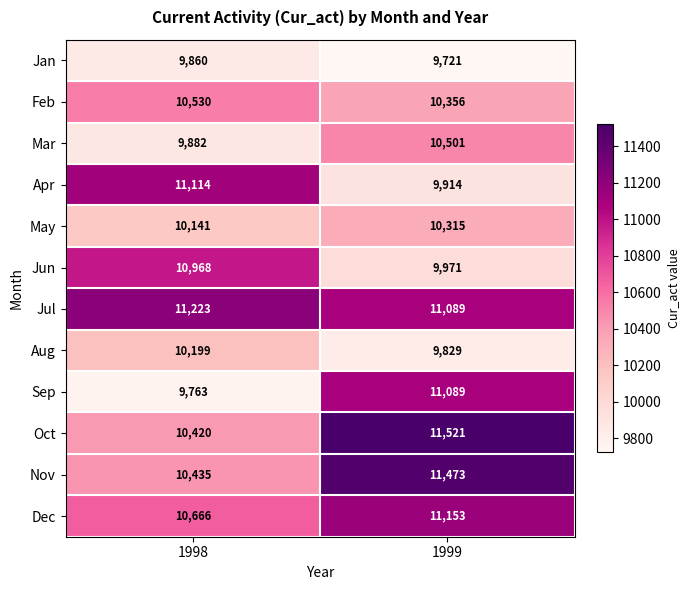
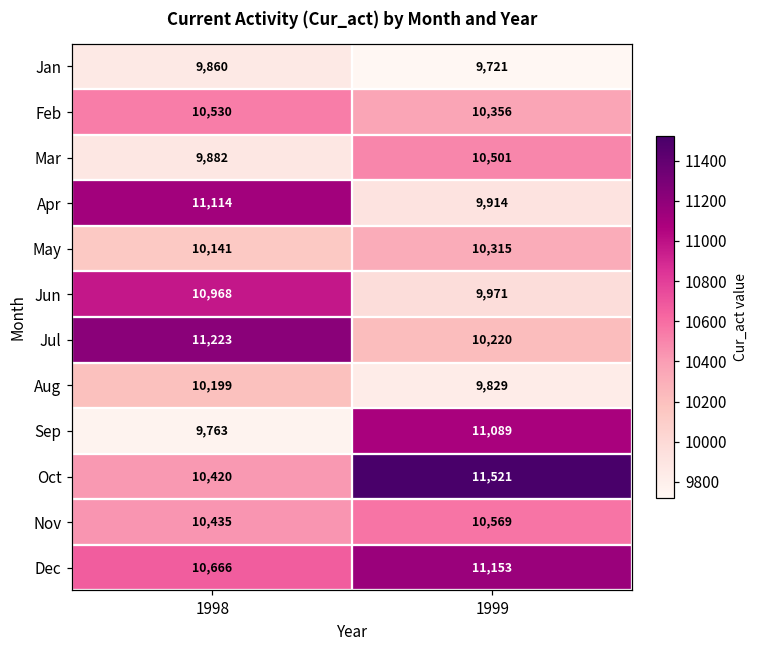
  {
    "Jan": {
      "1998": "9,860",
      "1999": "9,721"
    },
    "Feb": {
      "1998": "10,530",
      "1999": "10,356"
    },
    "Mar": {
      "1998": "9,882",
      "1999": "10,501"
    },
    "Apr": {
      "1998": "11,114",
      "1999": "9,914"
    },
    "May": {
      "1998": "10,141",
      "1999": "10,315"
    },
    "Jun": {
      "1998": "10,968",
      "1999": "9,971"
    },
    "Jul": {
      "1998": "11,223",
-     "1999": "11,089"
+     "1999": "10,220"
    },
    "Aug": {
      "1998": "10,199",
      "1999": "9,829"
    },
    "Sep": {
      "1998": "9,763",
      "1999": "11,089"
    },
    "Oct": {
      "1998": "10,420",
      "1999": "11,521"
    },
    "Nov": {
      "1998": "10,435",
-     "1999": "11,473"
+     "1999": "10,569"
    },
    "Dec": {
      "1998": "10,666",
      "1999": "11,153"
    }
  }
